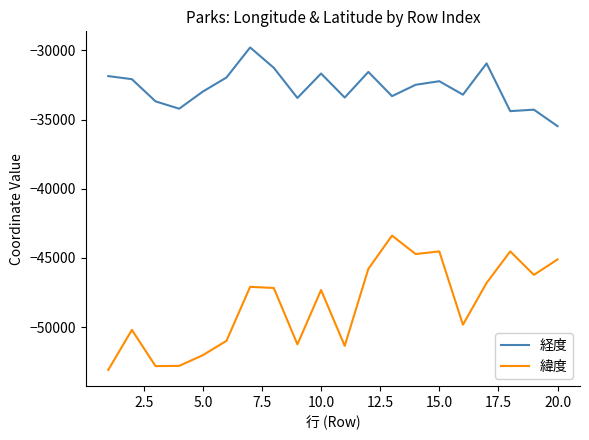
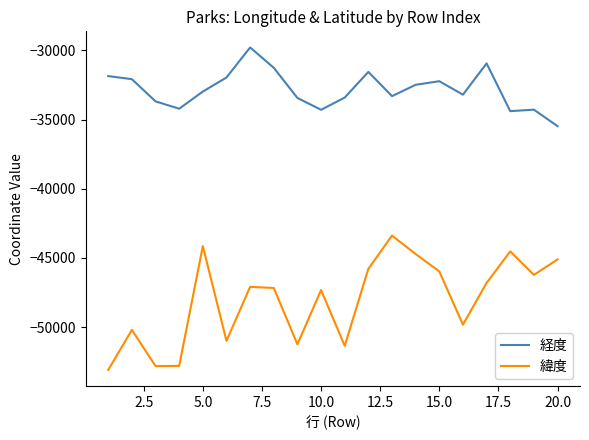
  {
    "経度": {
      "5.0": -33000,
-     "10.0": -31700,
+     "10.0": -34300,
      "15.0": -32200,
      "20.0": -35500
    },
    "緯度": {
-     "5.0": -52000,
+     "5.0": -44100,
      "10.0": -47300,
-     "15.0": -44500,
+     "15.0": -46000,
      "20.0": -45100
    }
  }
